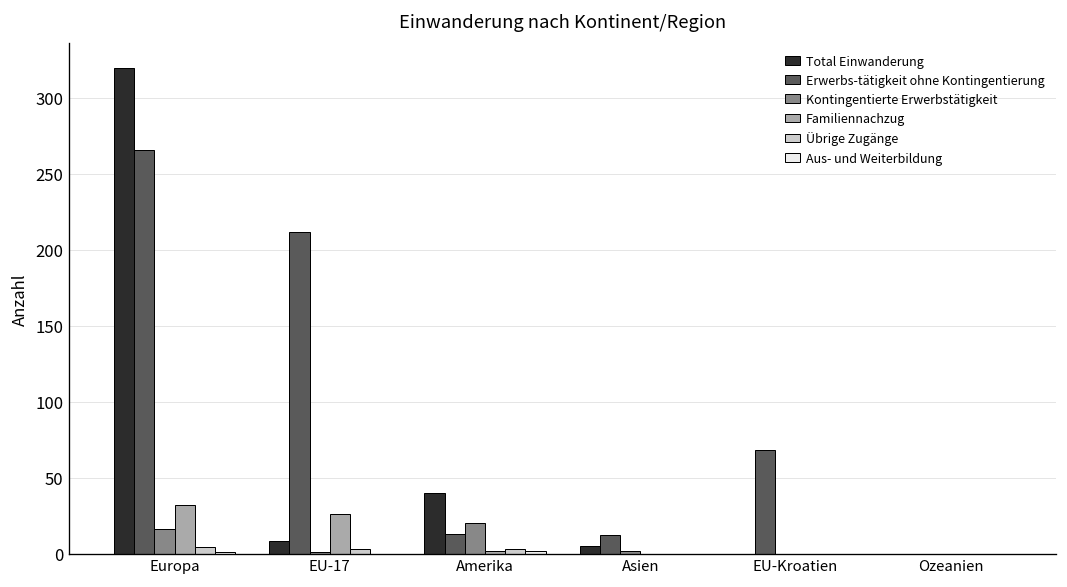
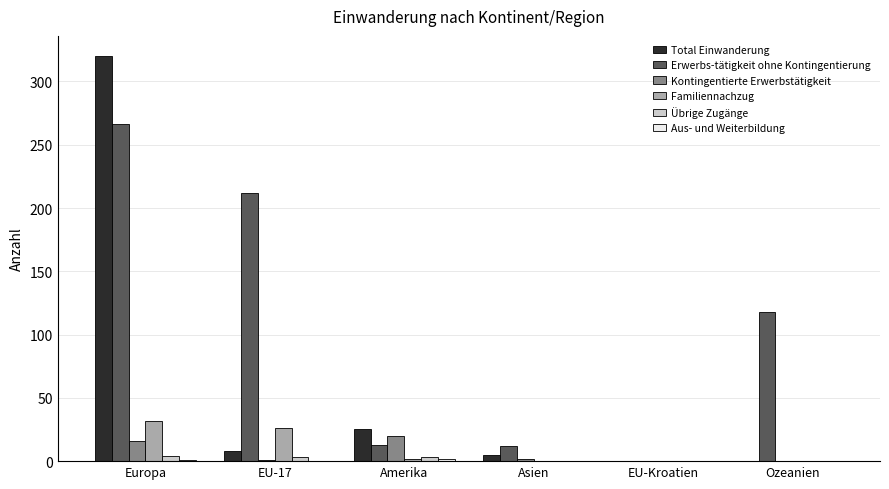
  {
    "Total Einwanderung": {
      "Europa": 320,
      "EU-17": 8,
-     "Amerika": 40,
+     "Amerika": 25,
      "Asien": 5,
      "EU-Kroatien": 0,
      "Ozeanien": 0
    },
    "Erwerbs-tätigkeit ohne Kontingentierung": {
      "Europa": 266,
      "EU-17": 212,
      "Amerika": 13,
      "Asien": 12,
-     "EU-Kroatien": 68,
-     "Ozeanien": 0
+     "EU-Kroatien": 0,
+     "Ozeanien": 118
    }
  }
